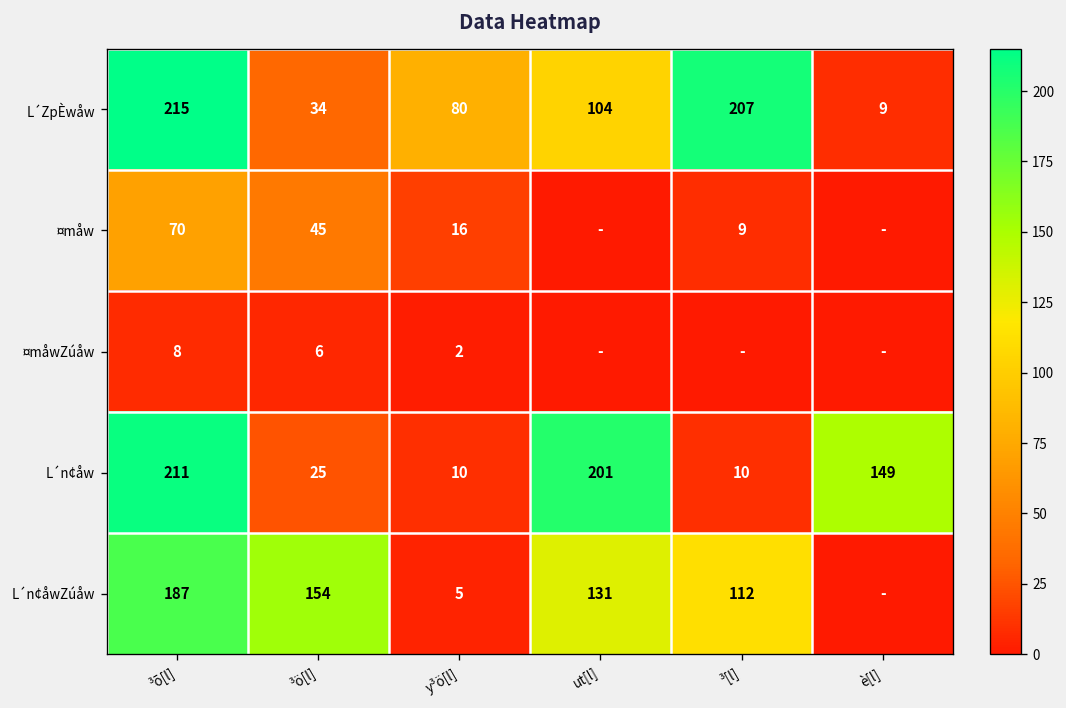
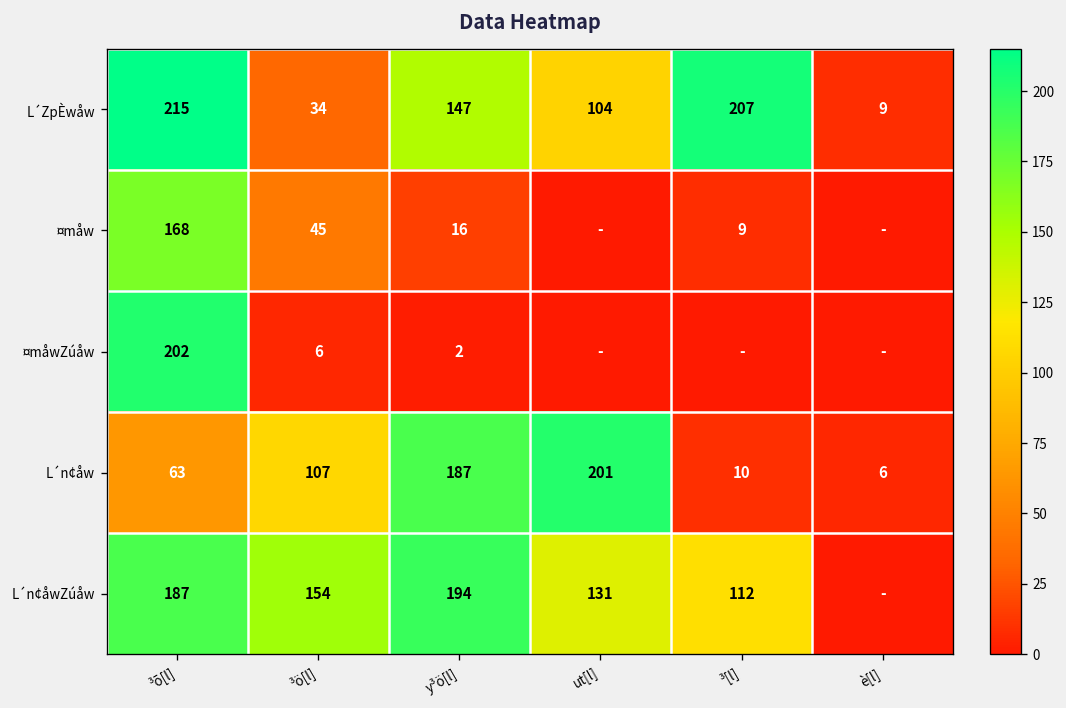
  {
    "L´ZpÈwåw": {
      "³õ[l]": 215,
      "³ö[l]": 34,
-     "y³ö[l]": 80,
+     "y³ö[l]": 147,
      "ut[l]": 104,
      "³[l]": 207,
      "è[l]": 9
    },
    "¤måw": {
-     "³õ[l]": 70,
+     "³õ[l]": 168,
      "³ö[l]": 45,
      "y³ö[l]": 16,
      "³[l]": 9
    },
    "¤måwZúåw": {
-     "³õ[l]": 8,
+     "³õ[l]": 202,
      "³ö[l]": 6,
      "y³ö[l]": 2
    },
    "L´n¢åw": {
-     "³õ[l]": 211,
-     "³ö[l]": 25,
-     "y³ö[l]": 10,
+     "³õ[l]": 63,
+     "³ö[l]": 107,
+     "y³ö[l]": 187,
      "ut[l]": 201,
      "³[l]": 10,
-     "è[l]": 149
+     "è[l]": 6
    },
    "L´n¢åwZúåw": {
      "³õ[l]": 187,
      "³ö[l]": 154,
-     "y³ö[l]": 5,
+     "y³ö[l]": 194,
      "ut[l]": 131,
      "³[l]": 112
    }
  }
